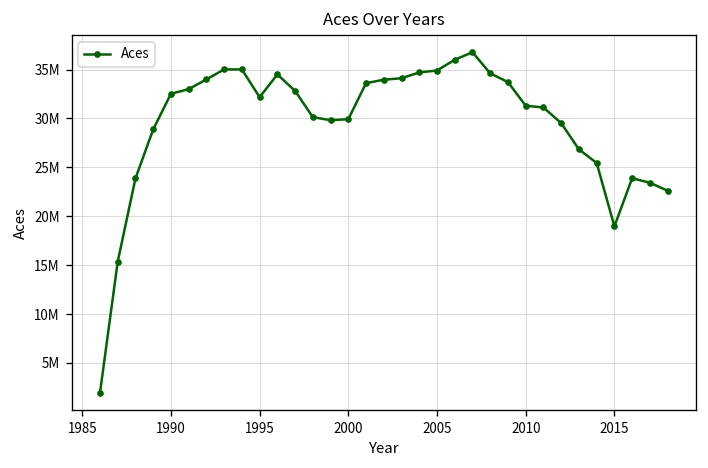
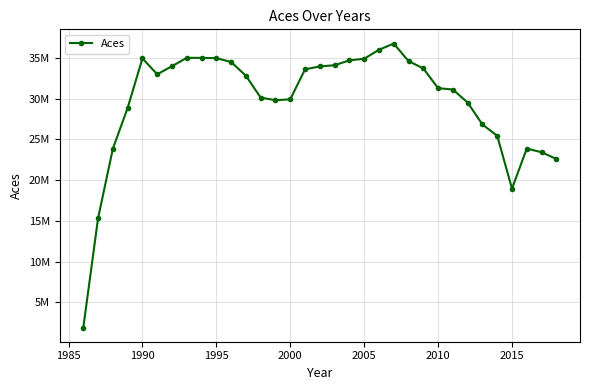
  {
-   "1990": 33000000,
-   "1995": 32000000,
+   "1990": 35000000,
+   "1995": 35000000,
    "2000": 30000000,
    "2005": 35000000,
    "2010": 31000000,
    "2015": 19000000
  }
